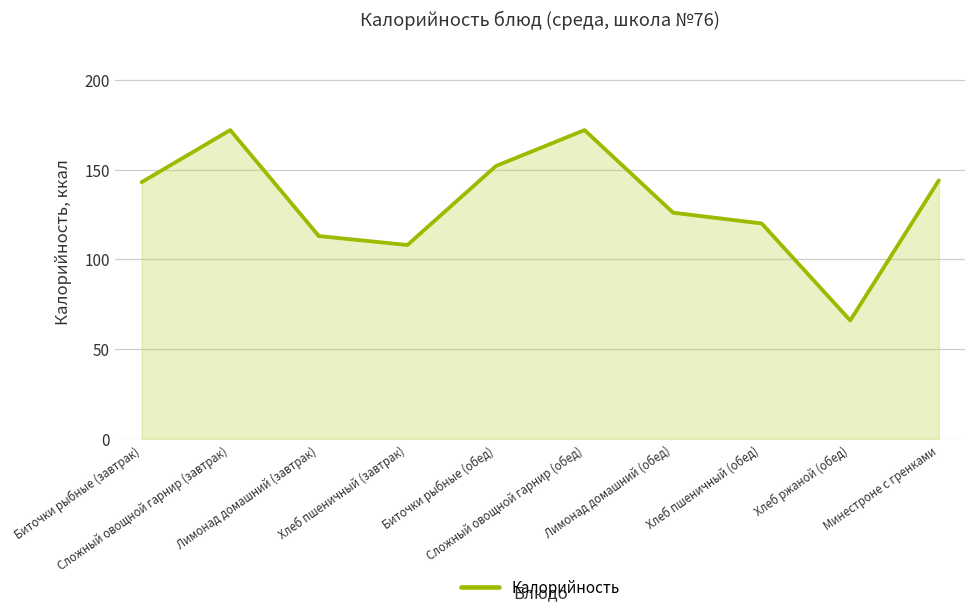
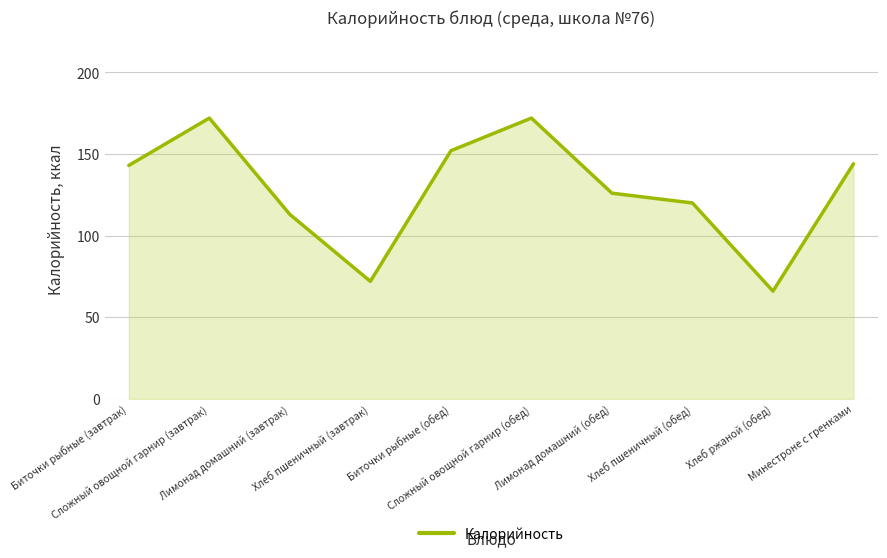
  {
    "Биточки рыбные (завтрак)": 143,
    "Сложный овощной гарнир (завтрак)": 172,
    "Лимонад домашний (завтрак)": 113,
-   "Хлеб пшеничный (завтрак)": 108,
+   "Хлеб пшеничный (завтрак)": 72,
    "Биточки рыбные (обед)": 152,
    "Сложный овощной гарнир (обед)": 172,
    "Лимонад домашний (обед)": 126,
    "Хлеб пшеничный (обед)": 120,
    "Хлеб ржаной (обед)": 66,
    "Минестроне с гренками": 144
  }
